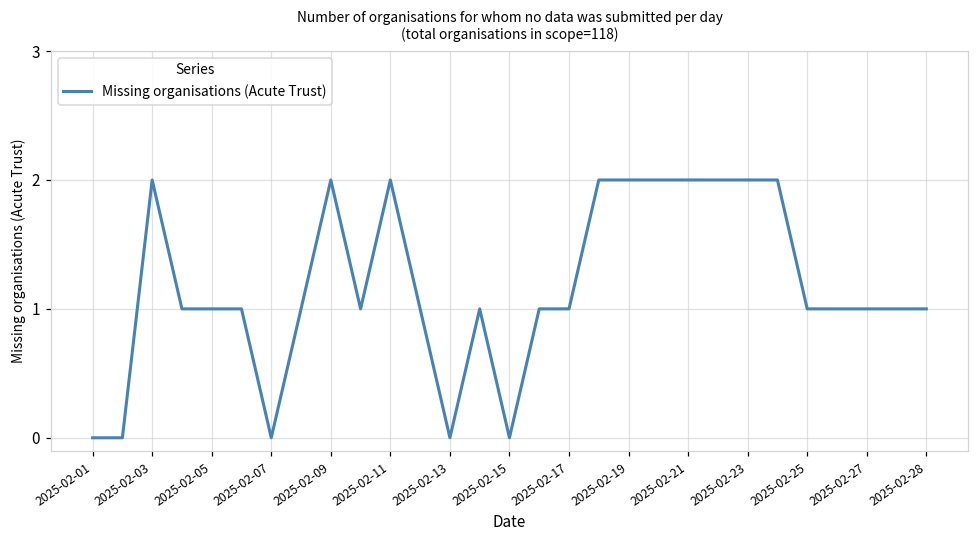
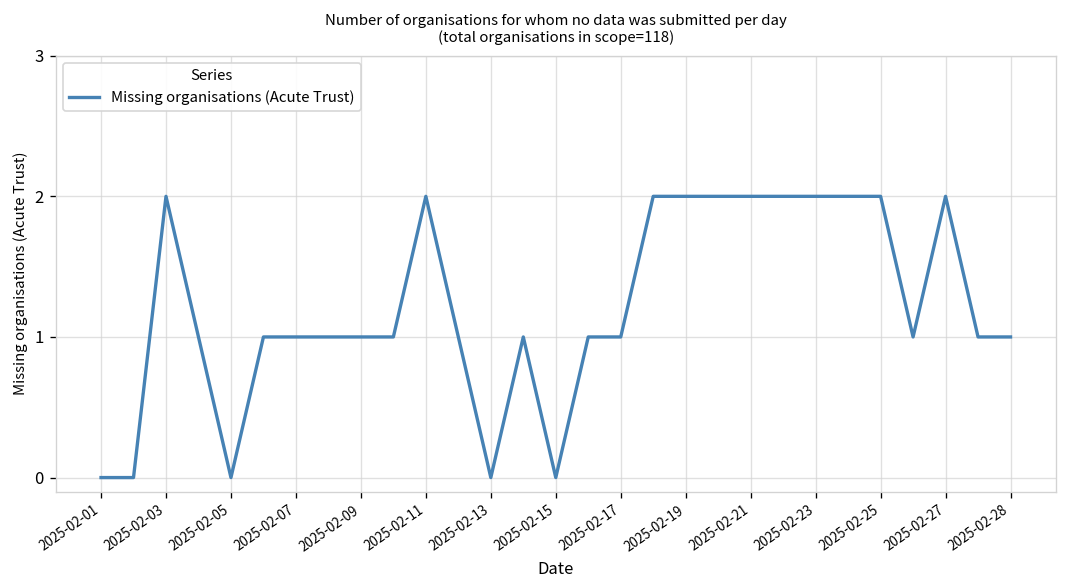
  {
    "2025-02-01": 0,
    "2025-02-03": 2,
-   "2025-02-05": 1,
-   "2025-02-07": 0,
-   "2025-02-09": 2,
+   "2025-02-05": 0,
+   "2025-02-07": 1,
+   "2025-02-09": 1,
    "2025-02-11": 2,
    "2025-02-13": 0,
    "2025-02-15": 0,
    "2025-02-17": 1,
    "2025-02-19": 2,
    "2025-02-21": 2,
    "2025-02-23": 2,
-   "2025-02-25": 1,
-   "2025-02-27": 1
+   "2025-02-25": 2,
+   "2025-02-27": 2
  }
